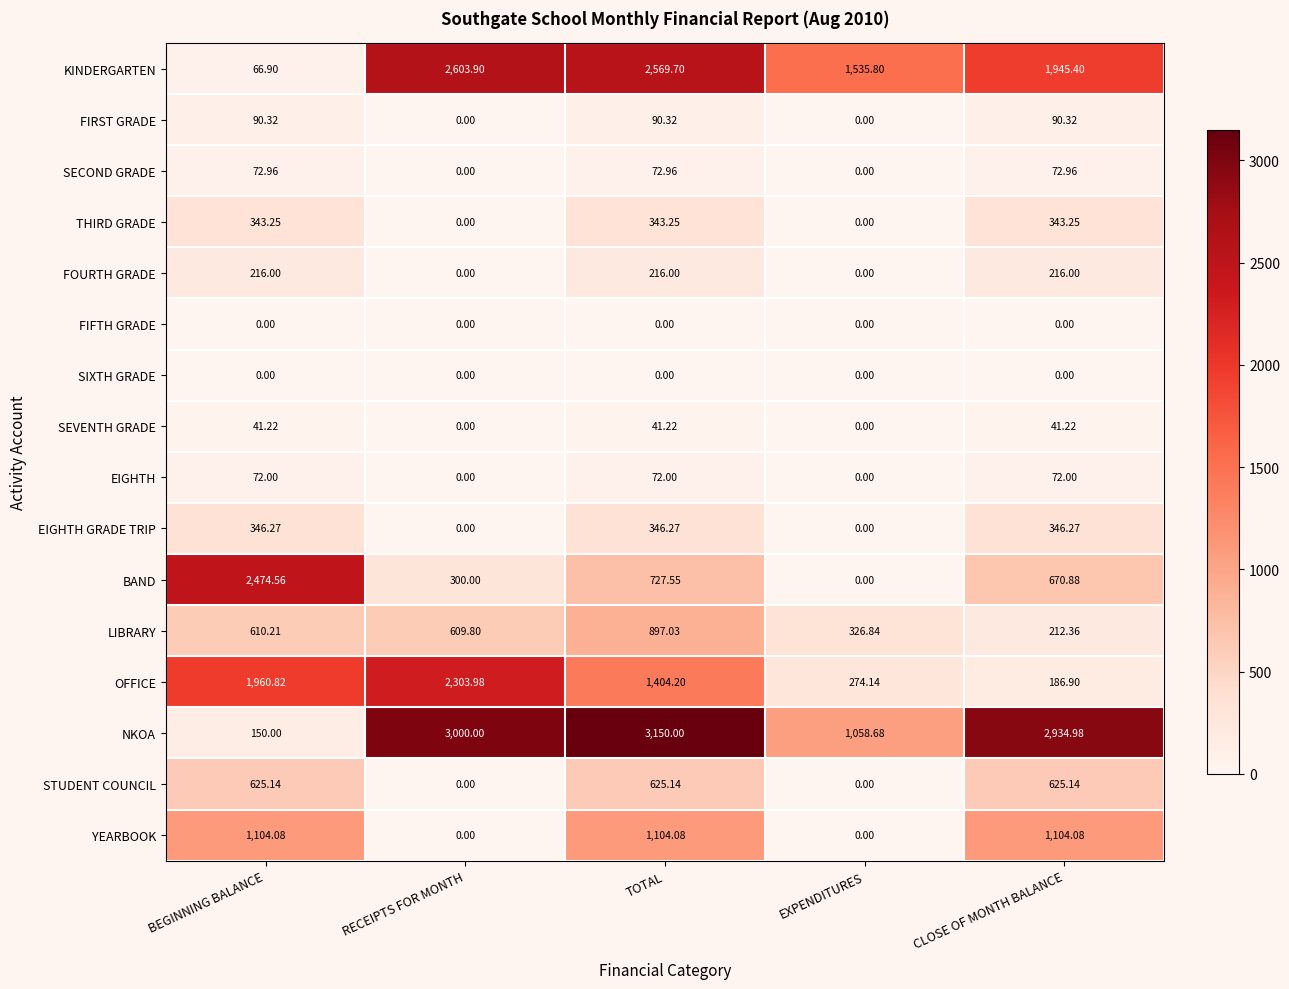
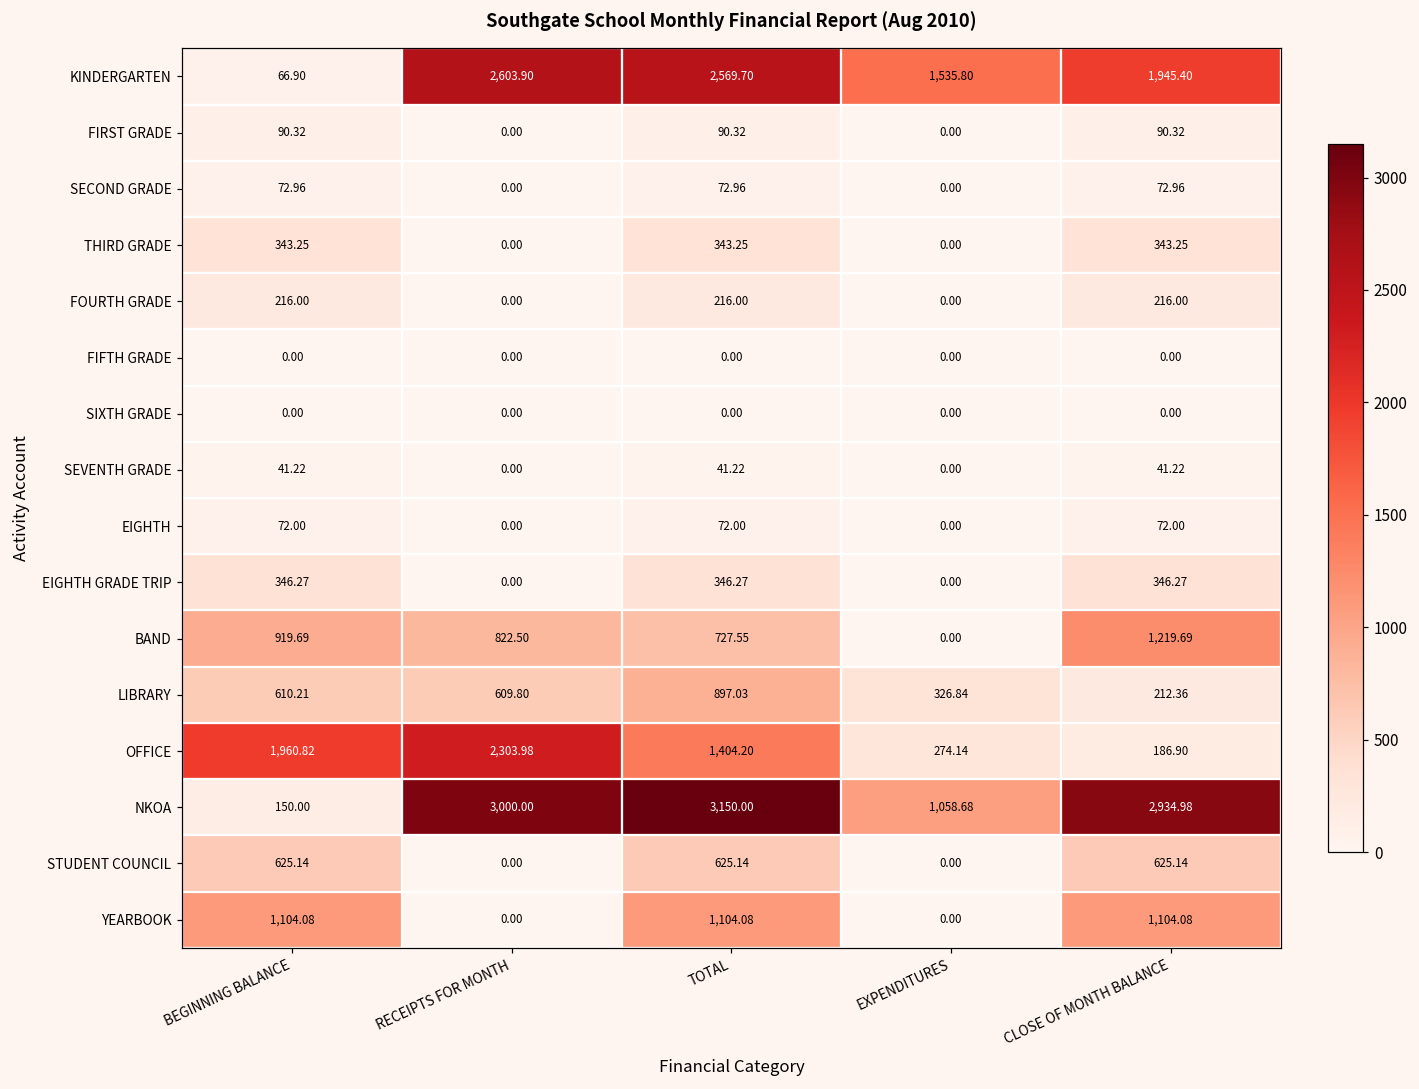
  {
    "KINDERGARTEN": {
      "BEGINNING BALANCE": "66.90",
      "RECEIPTS FOR MONTH": "2,603.90",
      "TOTAL": "2,569.70",
      "EXPENDITURES": "1,535.80",
      "CLOSE OF MONTH BALANCE": "1,945.40"
    },
    "FIRST GRADE": {
      "BEGINNING BALANCE": "90.32",
      "RECEIPTS FOR MONTH": "0.00",
      "TOTAL": "90.32",
      "EXPENDITURES": "0.00",
      "CLOSE OF MONTH BALANCE": "90.32"
    },
    "SECOND GRADE": {
      "BEGINNING BALANCE": "72.96",
      "RECEIPTS FOR MONTH": "0.00",
      "TOTAL": "72.96",
      "EXPENDITURES": "0.00",
      "CLOSE OF MONTH BALANCE": "72.96"
    },
    "THIRD GRADE": {
      "BEGINNING BALANCE": "343.25",
      "RECEIPTS FOR MONTH": "0.00",
      "TOTAL": "343.25",
      "EXPENDITURES": "0.00",
      "CLOSE OF MONTH BALANCE": "343.25"
    },
    "FOURTH GRADE": {
      "BEGINNING BALANCE": "216.00",
      "RECEIPTS FOR MONTH": "0.00",
      "TOTAL": "216.00",
      "EXPENDITURES": "0.00",
      "CLOSE OF MONTH BALANCE": "216.00"
    },
    "FIFTH GRADE": {
      "BEGINNING BALANCE": "0.00",
      "RECEIPTS FOR MONTH": "0.00",
      "TOTAL": "0.00",
      "EXPENDITURES": "0.00",
      "CLOSE OF MONTH BALANCE": "0.00"
    },
    "SIXTH GRADE": {
      "BEGINNING BALANCE": "0.00",
      "RECEIPTS FOR MONTH": "0.00",
      "TOTAL": "0.00",
      "EXPENDITURES": "0.00",
      "CLOSE OF MONTH BALANCE": "0.00"
    },
    "SEVENTH GRADE": {
      "BEGINNING BALANCE": "41.22",
      "RECEIPTS FOR MONTH": "0.00",
      "TOTAL": "41.22",
      "EXPENDITURES": "0.00",
      "CLOSE OF MONTH BALANCE": "41.22"
    },
    "EIGHTH": {
      "BEGINNING BALANCE": "72.00",
      "RECEIPTS FOR MONTH": "0.00",
      "TOTAL": "72.00",
      "EXPENDITURES": "0.00",
      "CLOSE OF MONTH BALANCE": "72.00"
    },
    "EIGHTH GRADE TRIP": {
      "BEGINNING BALANCE": "346.27",
      "RECEIPTS FOR MONTH": "0.00",
      "TOTAL": "346.27",
      "EXPENDITURES": "0.00",
      "CLOSE OF MONTH BALANCE": "346.27"
    },
    "BAND": {
-     "BEGINNING BALANCE": "2,474.56",
-     "RECEIPTS FOR MONTH": "300.00",
+     "BEGINNING BALANCE": "919.69",
+     "RECEIPTS FOR MONTH": "822.50",
      "TOTAL": "727.55",
      "EXPENDITURES": "0.00",
-     "CLOSE OF MONTH BALANCE": "670.88"
+     "CLOSE OF MONTH BALANCE": "1,219.69"
    },
    "LIBRARY": {
      "BEGINNING BALANCE": "610.21",
      "RECEIPTS FOR MONTH": "609.80",
      "TOTAL": "897.03",
      "EXPENDITURES": "326.84",
      "CLOSE OF MONTH BALANCE": "212.36"
    },
    "OFFICE": {
      "BEGINNING BALANCE": "1,960.82",
      "RECEIPTS FOR MONTH": "2,303.98",
      "TOTAL": "1,404.20",
      "EXPENDITURES": "274.14",
      "CLOSE OF MONTH BALANCE": "186.90"
    },
    "NKOA": {
      "BEGINNING BALANCE": "150.00",
      "RECEIPTS FOR MONTH": "3,000.00",
      "TOTAL": "3,150.00",
      "EXPENDITURES": "1,058.68",
      "CLOSE OF MONTH BALANCE": "2,934.98"
    },
    "STUDENT COUNCIL": {
      "BEGINNING BALANCE": "625.14",
      "RECEIPTS FOR MONTH": "0.00",
      "TOTAL": "625.14",
      "EXPENDITURES": "0.00",
      "CLOSE OF MONTH BALANCE": "625.14"
    },
    "YEARBOOK": {
      "BEGINNING BALANCE": "1,104.08",
      "RECEIPTS FOR MONTH": "0.00",
      "TOTAL": "1,104.08",
      "EXPENDITURES": "0.00",
      "CLOSE OF MONTH BALANCE": "1,104.08"
    }
  }
